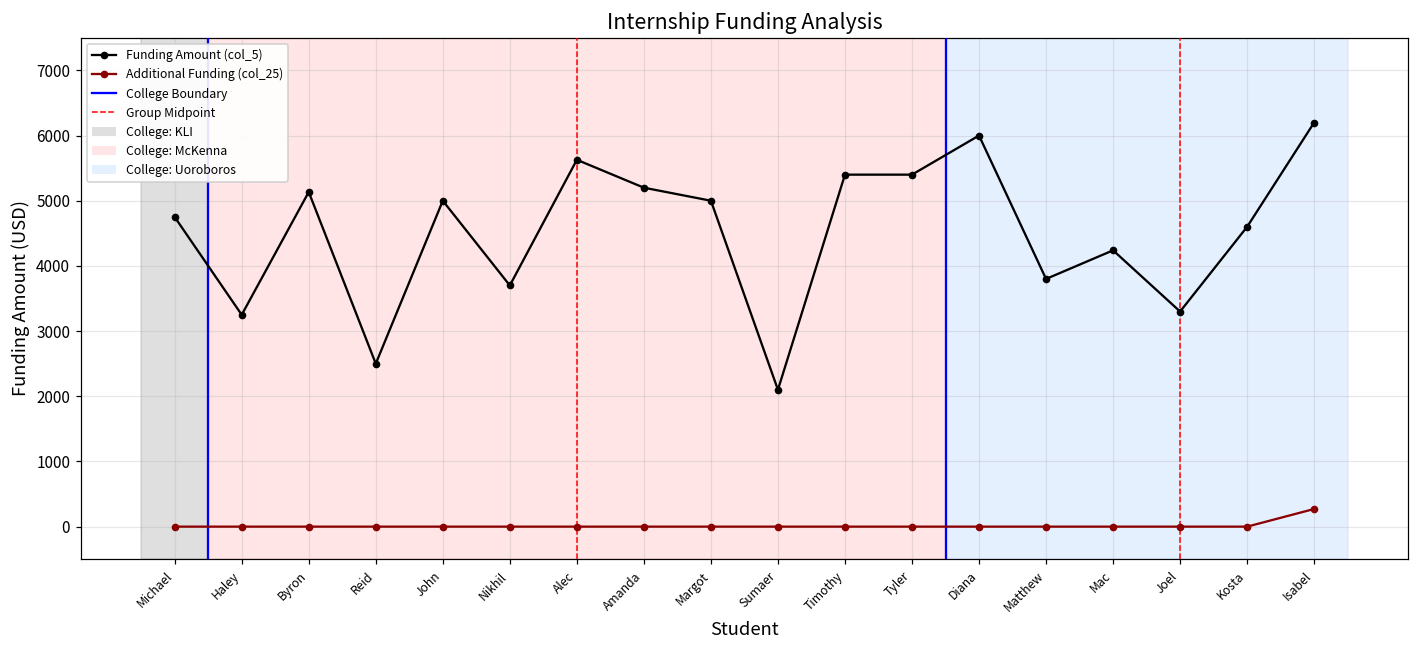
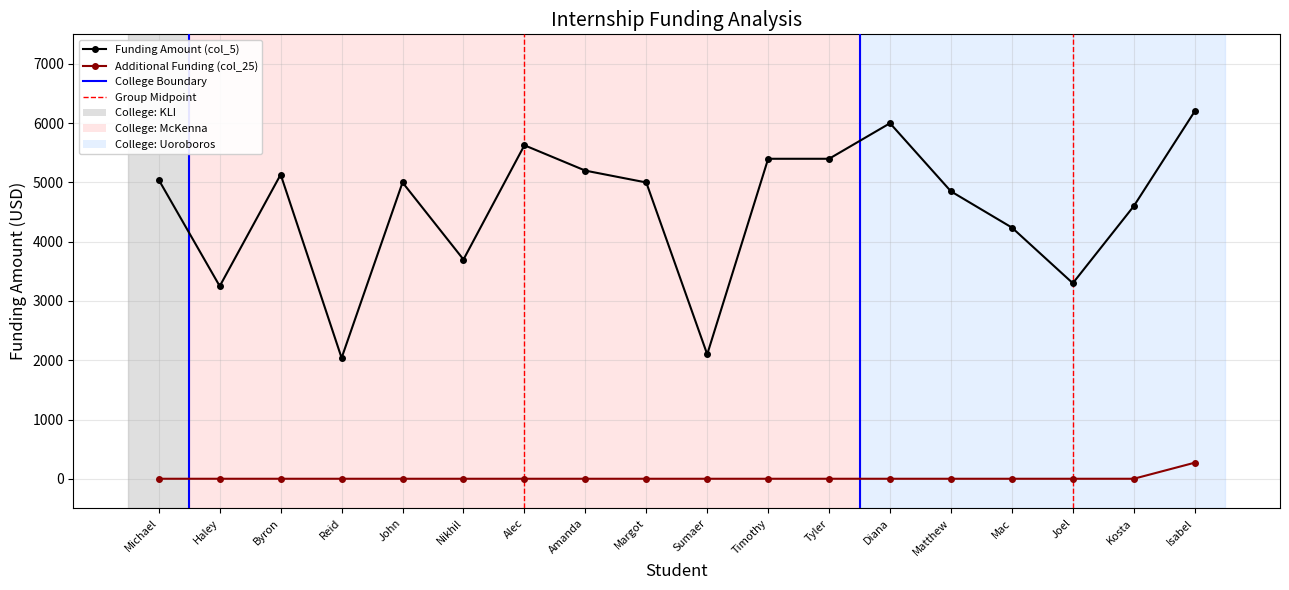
  {
    "Funding Amount (col_5)": {
-     "Michael": 4800,
+     "Michael": 5000,
      "Haley": 3300,
      "Byron": 5100,
-     "Reid": 2500,
+     "Reid": 2000,
      "John": 5000,
      "Nikhil": 3700,
      "Alec": 5600,
      "Amanda": 5200,
      "Margot": 5000,
      "Sumaer": 2100,
      "Timothy": 5400,
      "Tyler": 5400,
      "Diana": 6000,
-     "Matthew": 3800,
+     "Matthew": 4900,
      "Mac": 4200,
      "Joel": 3300,
      "Kosta": 4600,
      "Isabel": 6200
    },
    "Additional Funding (col_25)": {
      "Michael": 0,
      "Haley": 0,
      "Byron": 0,
      "Reid": 0,
      "John": 0,
      "Nikhil": 0,
      "Alec": 0,
      "Amanda": 0,
      "Margot": 0,
      "Sumaer": 0,
      "Timothy": 0,
      "Tyler": 0,
      "Diana": 0,
      "Matthew": 0,
      "Mac": 0,
      "Joel": 0,
      "Kosta": 0,
      "Isabel": 300
    }
  }
